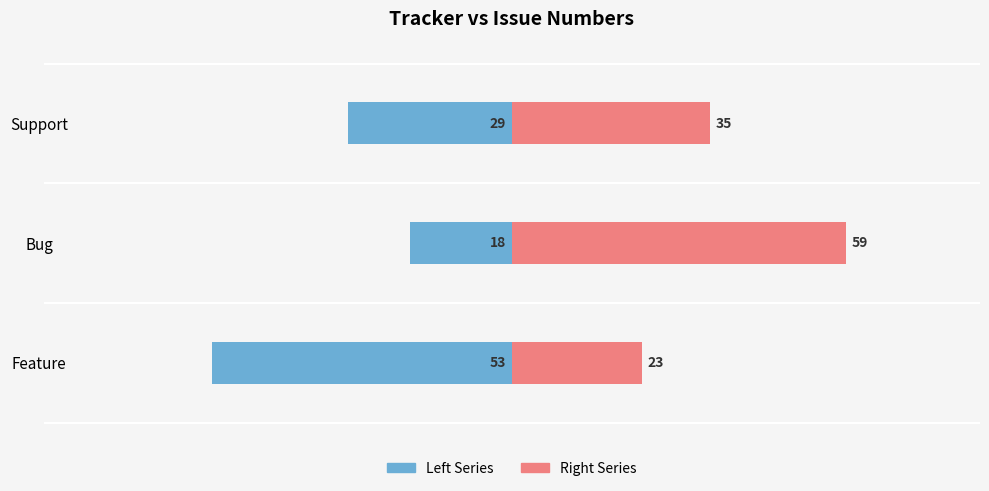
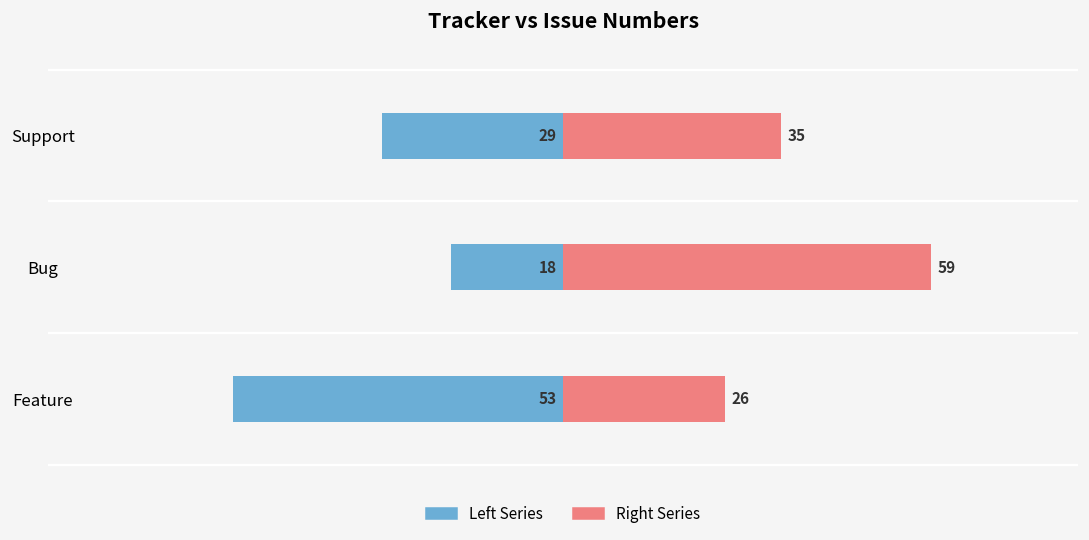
  {
    "Right Series": {
      "Support": 35,
      "Bug": 59,
-     "Feature": 23
+     "Feature": 26
    }
  }
